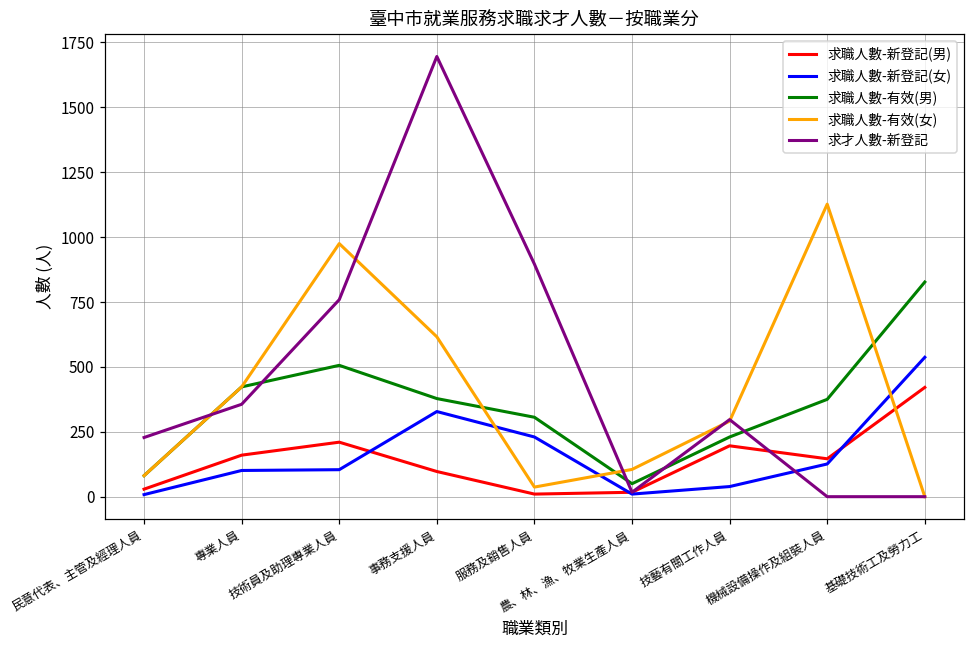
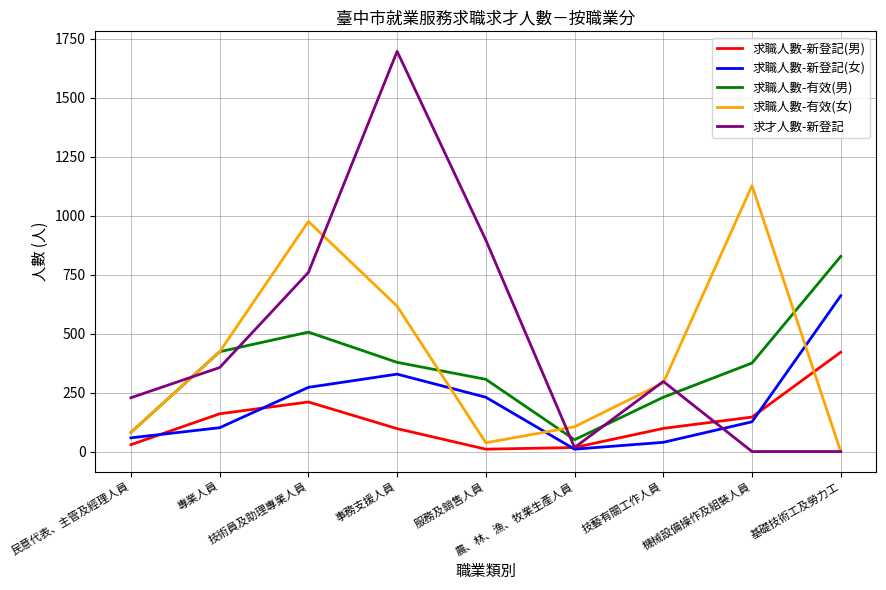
  {
    "求職人數-新登記(男)": {
      "民意代表、主管及經理人員": 30,
      "專業人員": 160,
      "技術員及助理專業人員": 210,
      "事務支援人員": 100,
      "服務及銷售人員": 10,
-     "技藝有關工作人員": 200,
+     "技藝有關工作人員": 100,
      "機械設備操作及組裝人員": 150,
      "基礎技術工及勞力工": 420
    },
    "求職人數-新登記(女)": {
-     "民意代表、主管及經理人員": 10,
+     "民意代表、主管及經理人員": 60,
      "專業人員": 100,
-     "技術員及助理專業人員": 100,
+     "技術員及助理專業人員": 270,
      "事務支援人員": 330,
      "服務及銷售人員": 230,
      "技藝有關工作人員": 40,
      "機械設備操作及組裝人員": 130,
-     "基礎技術工及勞力工": 540
+     "基礎技術工及勞力工": 660
    },
    "求職人數-有效(男)": {
      "技術員及助理專業人員": 510,
      "事務支援人員": 380,
      "服務及銷售人員": 310,
      "農、林、漁、牧業生產人員": 50,
      "技藝有關工作人員": 230,
      "機械設備操作及組裝人員": 380,
      "基礎技術工及勞力工": 830
    },
    "求職人數-有效(女)": {
      "技術員及助理專業人員": 980,
      "事務支援人員": 620,
      "服務及銷售人員": 40,
      "農、林、漁、牧業生產人員": 110,
      "機械設備操作及組裝人員": 1130
    },
    "求才人數-新登記": {
      "民意代表、主管及經理人員": 230,
      "專業人員": 360,
      "技術員及助理專業人員": 760,
      "事務支援人員": 1700,
      "服務及銷售人員": 900,
      "機械設備操作及組裝人員": 0
    }
  }
